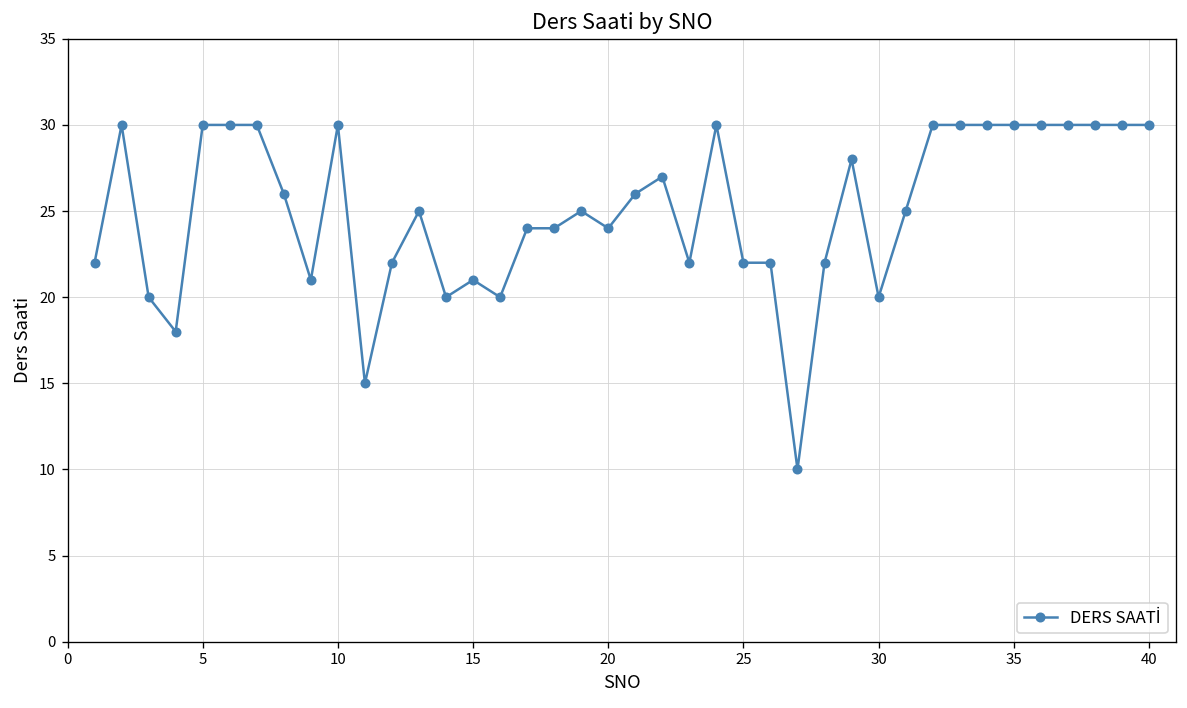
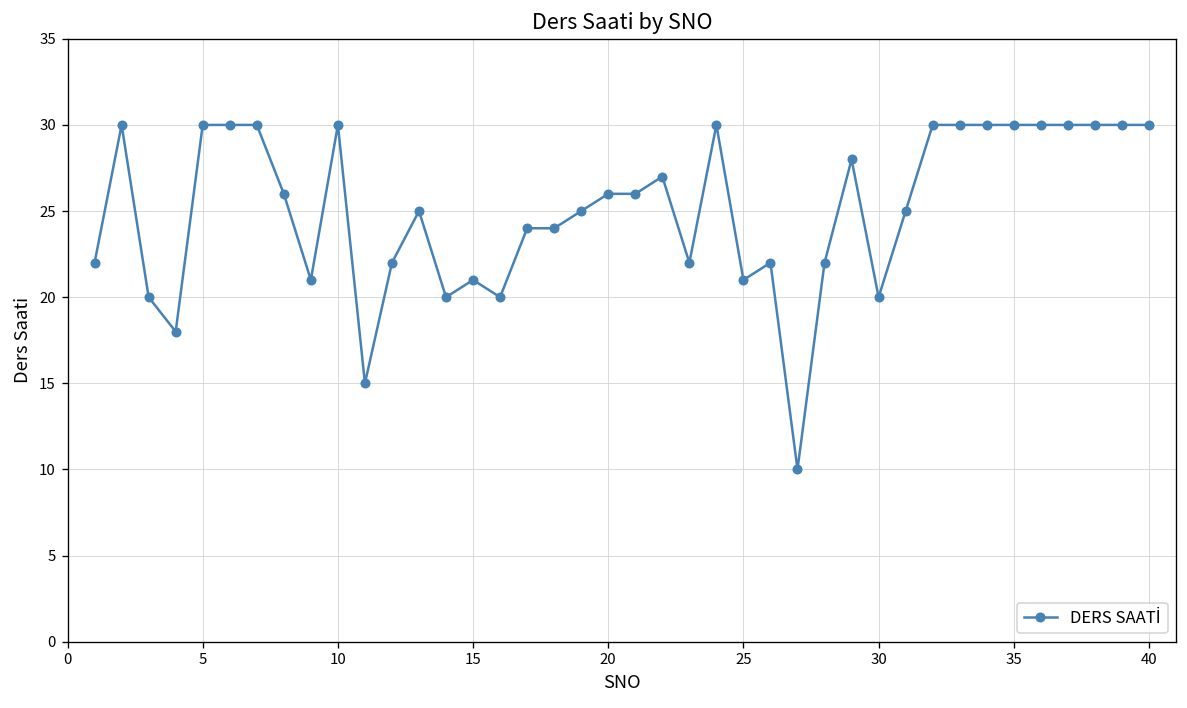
  {
    "5": 30,
    "10": 30,
    "15": 21,
-   "20": 24,
-   "25": 22,
+   "20": 26,
+   "25": 21,
    "30": 20,
    "35": 30,
    "40": 30
  }
